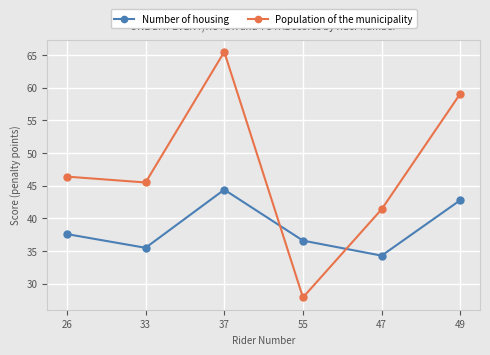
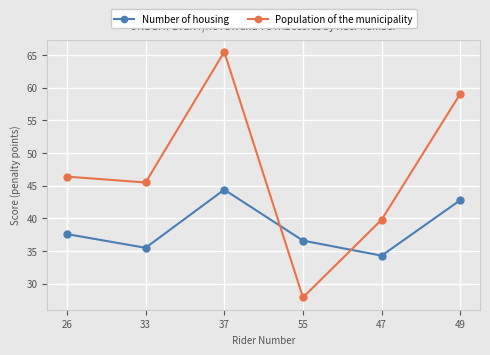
  {
    "Number of housing": {
      "26": 38,
      "33": 36,
      "37": 44,
      "55": 37,
      "47": 34,
      "49": 43
    },
    "Population of the municipality": {
      "26": 46,
      "33": 46,
      "37": 66,
      "55": 28,
-     "47": 41,
+     "47": 40,
      "49": 59
    }
  }
